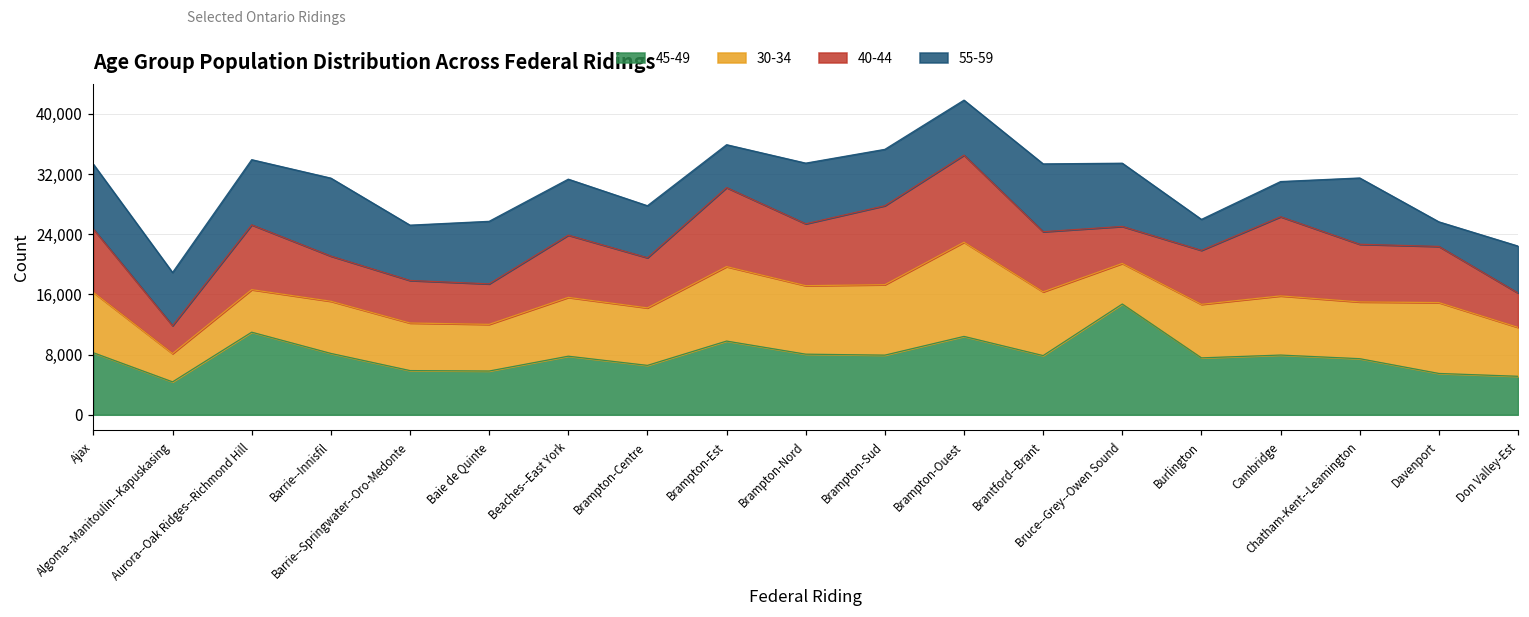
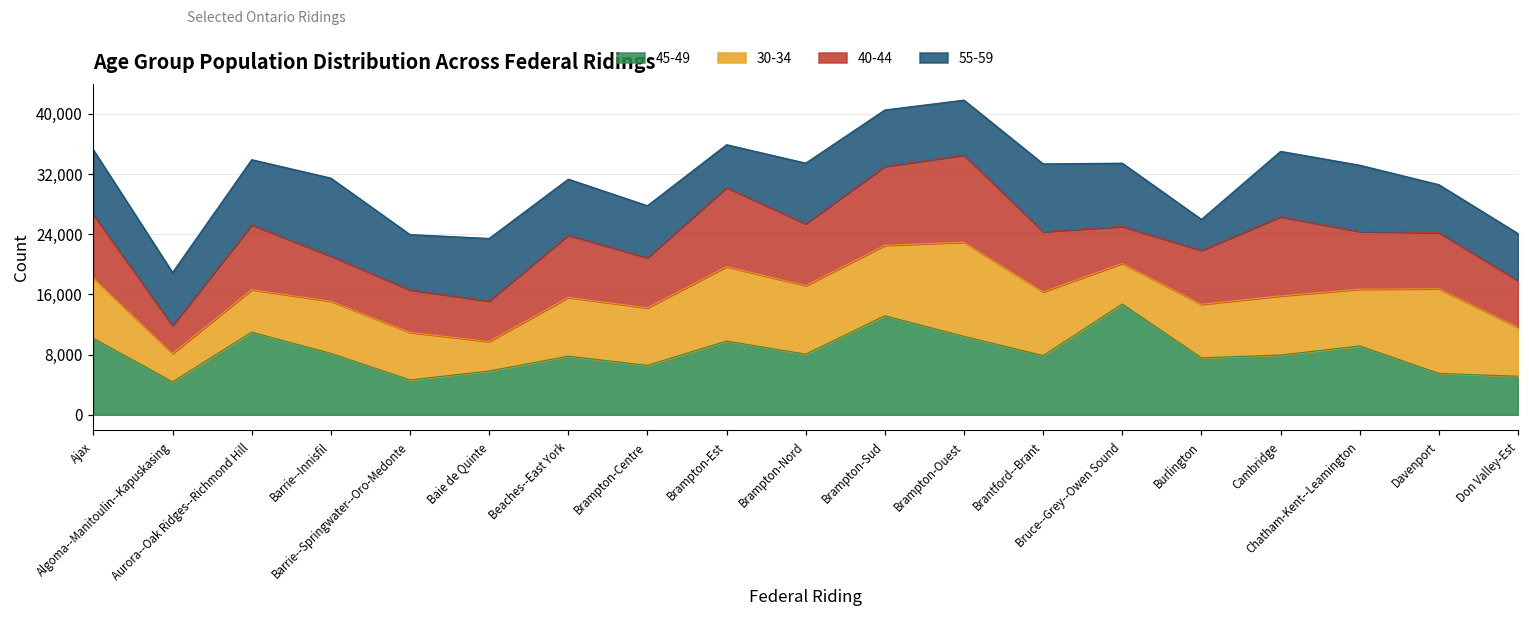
  {
    "45-49": {
-     "Ajax": "8,000",
+     "Ajax": "10,000",
      "Algoma--Manitoulin--Kapuskasing": "4,000",
      "Aurora--Oak Ridges--Richmond Hill": "11,000",
      "Barrie--Innisfil": "8,000",
-     "Barrie--Springwater--Oro-Medonte": "6,000",
+     "Barrie--Springwater--Oro-Medonte": "5,000",
      "Baie de Quinte": "6,000",
      "Beaches--East York": "8,000",
      "Brampton-Centre": "7,000",
      "Brampton-Est": "10,000",
      "Brampton-Nord": "8,000",
-     "Brampton-Sud": "8,000",
+     "Brampton-Sud": "13,000",
      "Brampton-Ouest": "10,000",
      "Brantford--Brant": "8,000",
      "Bruce--Grey--Owen Sound": "15,000",
      "Burlington": "8,000",
      "Cambridge": "8,000",
-     "Chatham-Kent--Leamington": "7,000",
+     "Chatham-Kent--Leamington": "9,000",
      "Davenport": "5,000",
      "Don Valley-Est": "5,000"
    },
    "30-34": {
      "Ajax": "8,000",
      "Algoma--Manitoulin--Kapuskasing": "4,000",
      "Aurora--Oak Ridges--Richmond Hill": "6,000",
      "Barrie--Innisfil": "7,000",
      "Barrie--Springwater--Oro-Medonte": "6,000",
-     "Baie de Quinte": "6,000",
+     "Baie de Quinte": "4,000",
      "Beaches--East York": "8,000",
      "Brampton-Centre": "8,000",
      "Brampton-Est": "10,000",
      "Brampton-Nord": "9,000",
      "Brampton-Sud": "9,000",
      "Brampton-Ouest": "13,000",
      "Brantford--Brant": "8,000",
      "Bruce--Grey--Owen Sound": "5,000",
      "Burlington": "7,000",
      "Cambridge": "8,000",
      "Chatham-Kent--Leamington": "8,000",
-     "Davenport": "9,000",
+     "Davenport": "11,000",
      "Don Valley-Est": "7,000"
    },
    "40-44": {
      "Ajax": "8,000",
      "Algoma--Manitoulin--Kapuskasing": "4,000",
      "Aurora--Oak Ridges--Richmond Hill": "9,000",
      "Barrie--Innisfil": "6,000",
      "Barrie--Springwater--Oro-Medonte": "6,000",
      "Baie de Quinte": "5,000",
      "Beaches--East York": "8,000",
      "Brampton-Centre": "7,000",
      "Brampton-Est": "11,000",
      "Brampton-Nord": "8,000",
      "Brampton-Sud": "10,000",
      "Brampton-Ouest": "12,000",
      "Brantford--Brant": "8,000",
      "Bruce--Grey--Owen Sound": "5,000",
      "Burlington": "7,000",
      "Cambridge": "11,000",
      "Chatham-Kent--Leamington": "8,000",
      "Davenport": "7,000",
-     "Don Valley-Est": "5,000"
+     "Don Valley-Est": "6,000"
    },
    "55-59": {
      "Ajax": "9,000",
      "Algoma--Manitoulin--Kapuskasing": "7,000",
      "Aurora--Oak Ridges--Richmond Hill": "9,000",
      "Barrie--Innisfil": "10,000",
      "Barrie--Springwater--Oro-Medonte": "7,000",
      "Baie de Quinte": "8,000",
      "Beaches--East York": "7,000",
      "Brampton-Centre": "7,000",
      "Brampton-Est": "6,000",
      "Brampton-Nord": "8,000",
      "Brampton-Sud": "7,000",
      "Brampton-Ouest": "7,000",
      "Brantford--Brant": "9,000",
      "Bruce--Grey--Owen Sound": "8,000",
      "Burlington": "4,000",
-     "Cambridge": "5,000",
+     "Cambridge": "9,000",
      "Chatham-Kent--Leamington": "9,000",
-     "Davenport": "3,000",
+     "Davenport": "6,000",
      "Don Valley-Est": "6,000"
    }
  }
